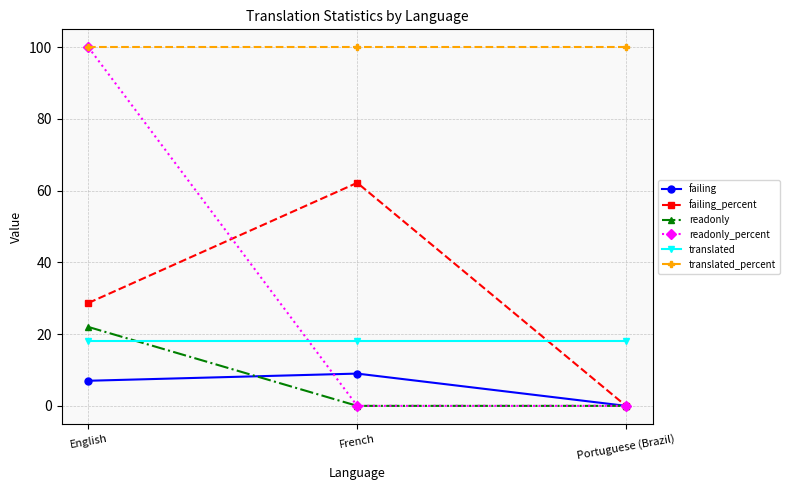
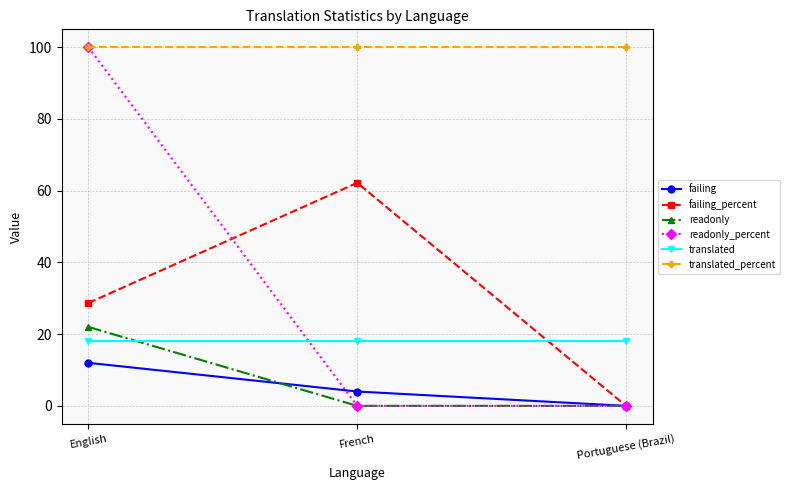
  {
    "failing": {
-     "English": 7,
-     "French": 9
+     "English": 12,
+     "French": 4
    },
    "failing_percent": {
      "English": 29,
      "French": 62
    },
    "readonly": {
      "English": 22
    },
    "translated": {
      "English": 18,
      "French": 18,
      "Portuguese (Brazil)": 18
    },
    "translated_percent": {
      "French": 100,
      "Portuguese (Brazil)": 100
    }
  }
